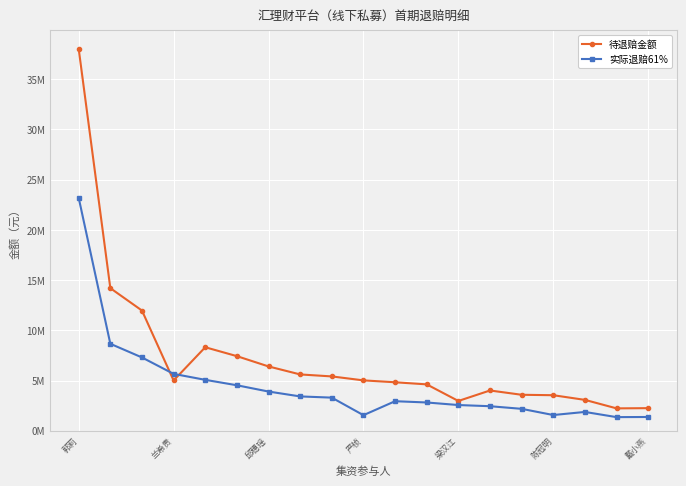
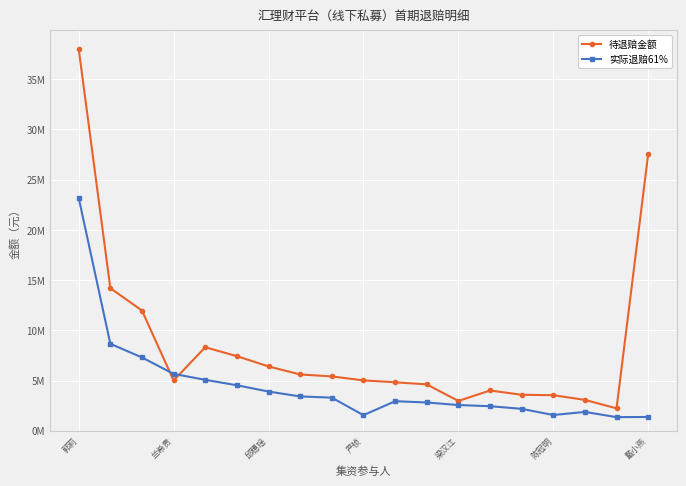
  {
    "待退赔金额": {
      "郭莉": 38000000,
      "兰希贵": 5000000,
      "邱穗瑶": 6400000,
      "严桢": 5000000,
      "梁汉江": 3000000,
      "陈冠明": 3500000,
-     "戴小燕": 2300000
+     "戴小燕": 27500000
    },
    "实际退赔61%": {
      "郭莉": 23200000,
      "兰希贵": 5700000,
      "邱穗瑶": 3900000,
      "严桢": 1600000,
      "梁汉江": 2600000,
      "陈冠明": 1600000,
      "戴小燕": 1400000
    }
  }
